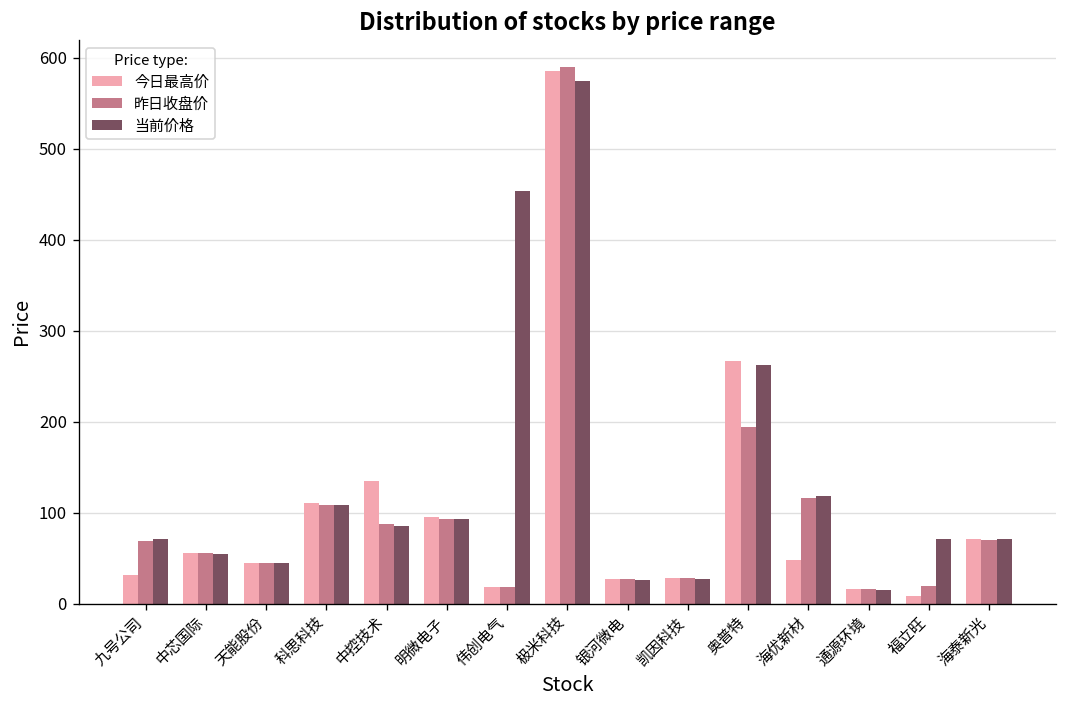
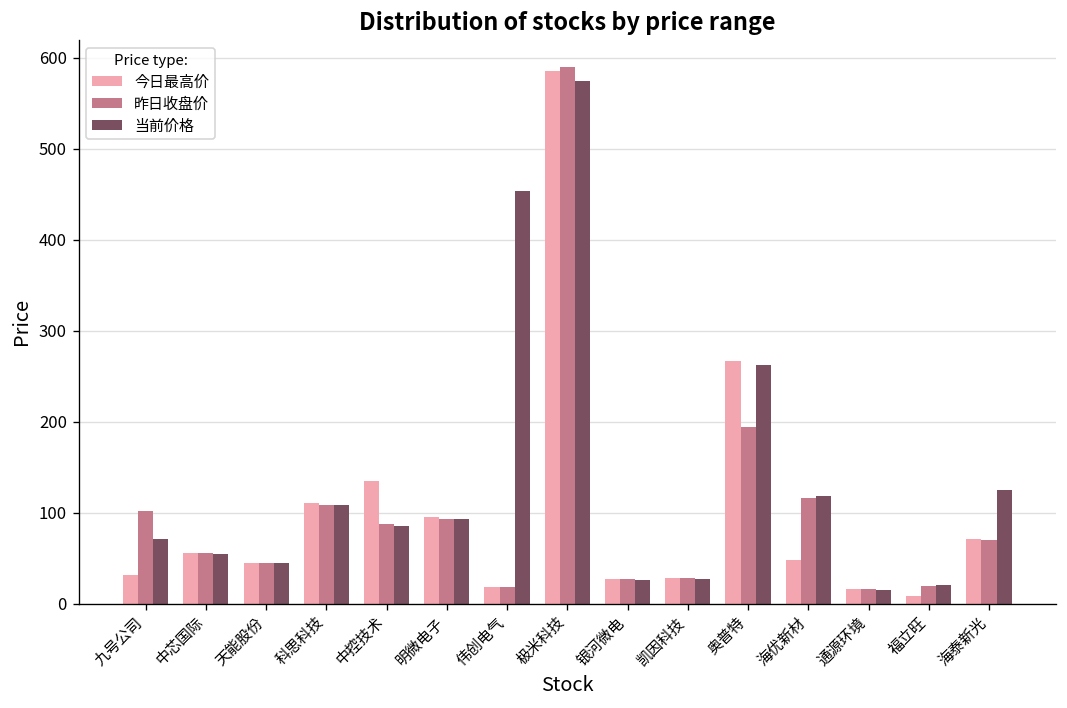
  {
    "今日最高价": {
      "九号公司": 30,
      "中芯国际": 60,
      "天能股份": 40,
      "科思科技": 110,
      "中控技术": 130,
      "明微电子": 90,
      "伟创电气": 20,
      "极米科技": 590,
      "银河微电": 30,
      "凯因科技": 30,
      "奥普特": 270,
      "海优新材": 50,
      "通源环境": 20,
      "福立旺": 10,
      "海泰新光": 70
    },
    "昨日收盘价": {
-     "九号公司": 70,
+     "九号公司": 100,
      "中芯国际": 60,
      "天能股份": 50,
      "科思科技": 110,
      "中控技术": 90,
      "明微电子": 90,
      "伟创电气": 20,
      "极米科技": 590,
      "银河微电": 30,
      "凯因科技": 30,
      "奥普特": 190,
      "海优新材": 120,
      "通源环境": 20,
      "福立旺": 20,
      "海泰新光": 70
    },
    "当前价格": {
      "九号公司": 70,
      "中芯国际": 50,
      "天能股份": 40,
      "科思科技": 110,
      "中控技术": 90,
      "明微电子": 90,
      "伟创电气": 450,
      "极米科技": 570,
      "银河微电": 30,
      "凯因科技": 30,
      "奥普特": 260,
      "海优新材": 120,
      "通源环境": 20,
-     "福立旺": 70,
-     "海泰新光": 70
+     "福立旺": 20,
+     "海泰新光": 130
    }
  }
